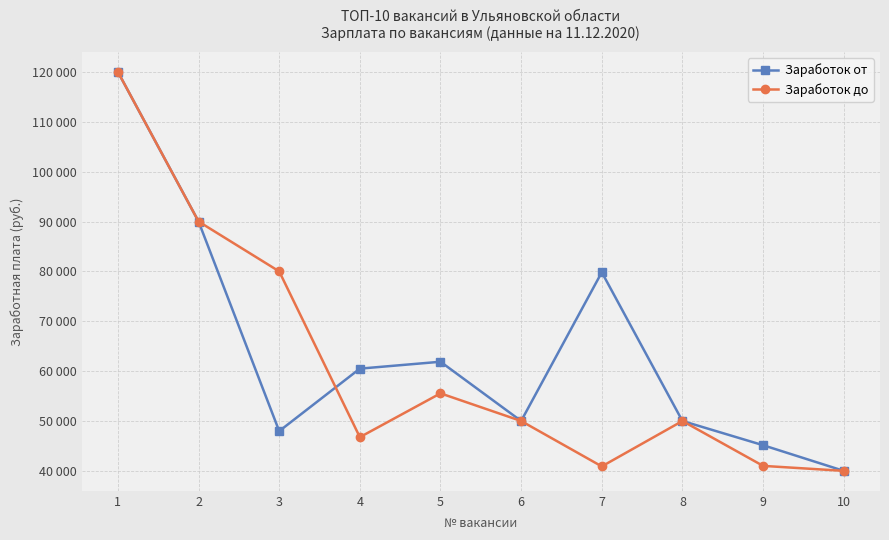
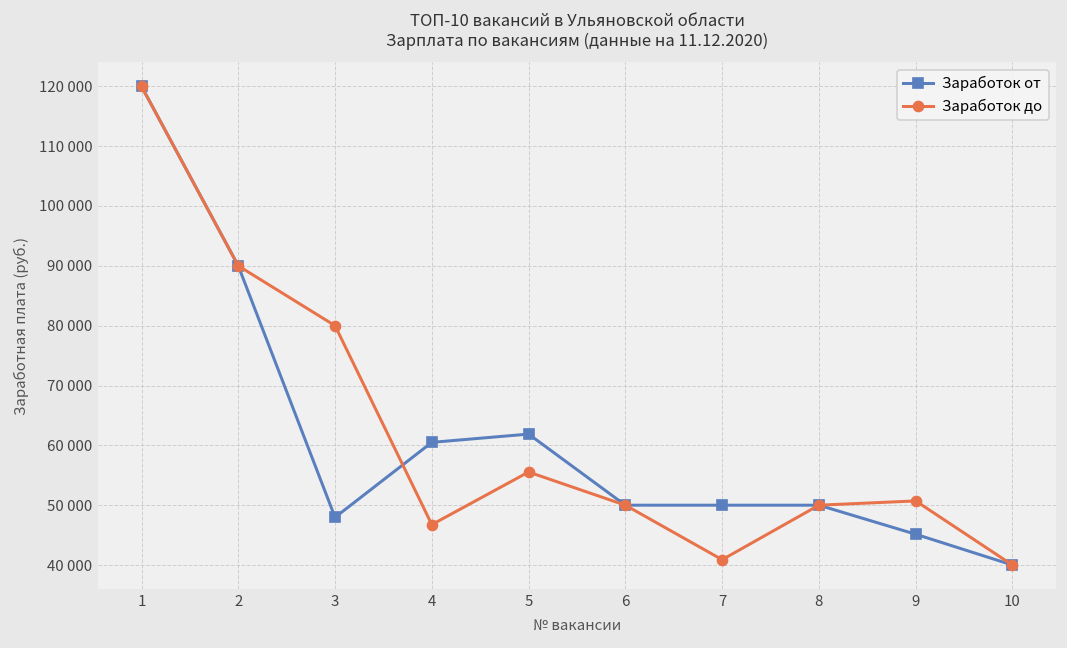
  {
    "Заработок от": {
      "3": 48000,
      "4": 61000,
      "5": 62000,
-     "7": 80000,
+     "7": 50000,
      "9": 45000
    },
    "Заработок до": {
      "3": 80000,
      "4": 47000,
      "5": 56000,
      "7": 41000,
-     "9": 41000
+     "9": 51000
    }
  }
